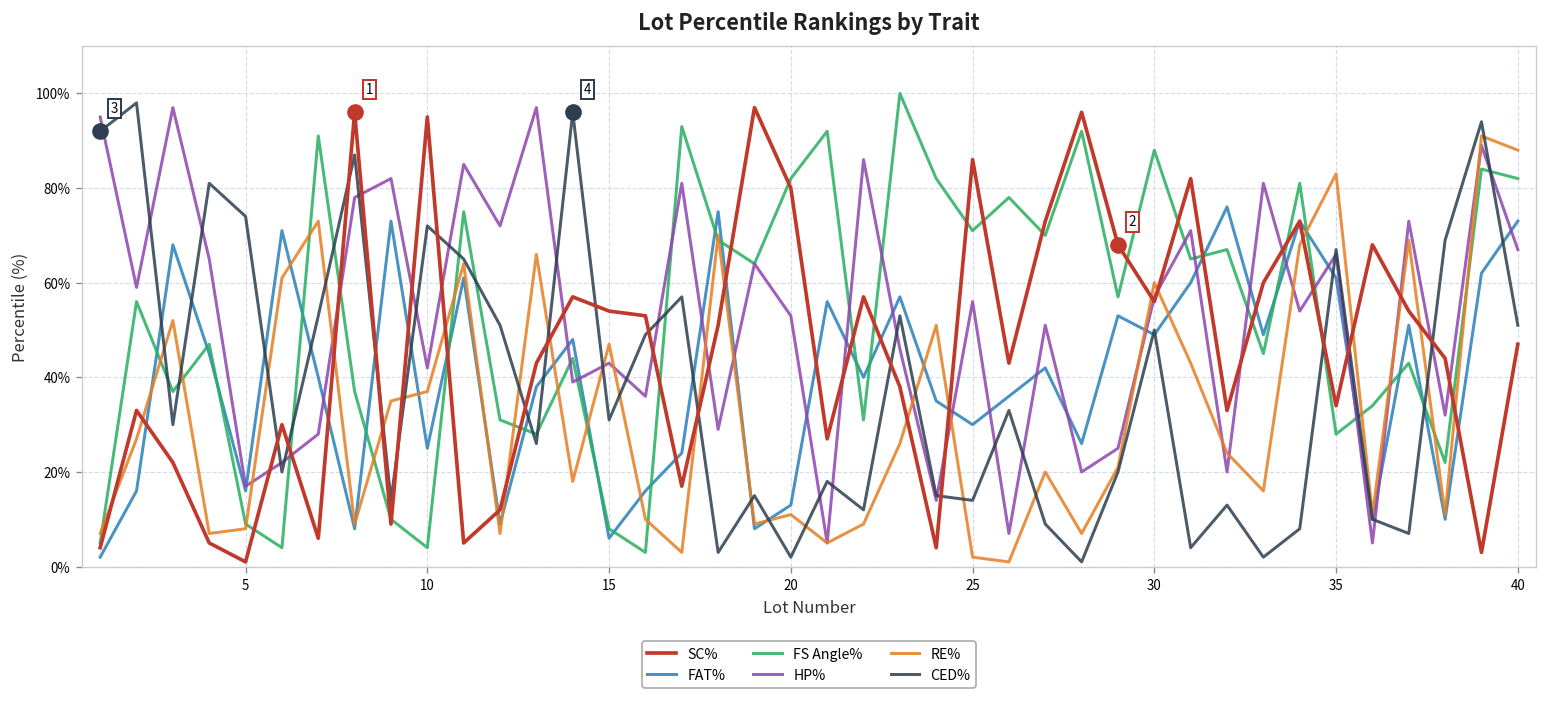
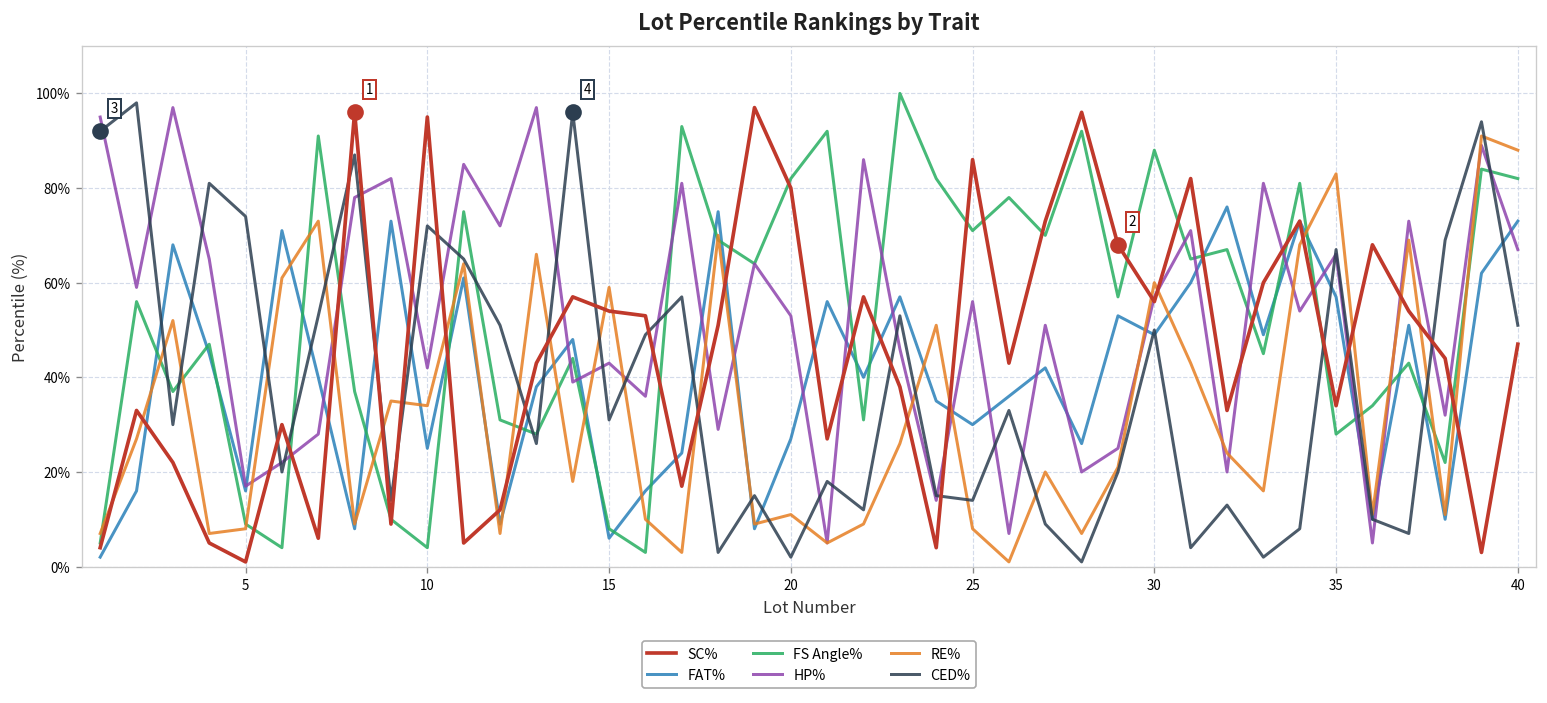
  {
    "FAT%": {
      "5": "16%",
      "10": "25%",
      "15": "6%",
-     "20": "13%",
+     "20": "27%",
      "25": "30%",
      "30": "49%",
-     "35": "61%",
+     "35": "57%",
      "40": "73%"
    },
    "FS Angle%": {
      "5": "9%",
      "10": "4%",
      "15": "8%",
      "20": "82%",
      "25": "71%",
      "30": "88%",
      "35": "28%",
      "40": "82%"
    },
    "HP%": {
      "5": "17%",
      "10": "42%",
      "15": "43%",
      "20": "53%",
      "25": "56%",
      "30": "57%",
      "35": "66%",
      "40": "67%"
    },
    "RE%": {
      "5": "8%",
-     "10": "37%",
-     "15": "47%",
+     "10": "34%",
+     "15": "59%",
      "20": "11%",
-     "25": "2%",
+     "25": "8%",
      "30": "60%",
      "35": "83%",
      "40": "88%"
    }
  }
